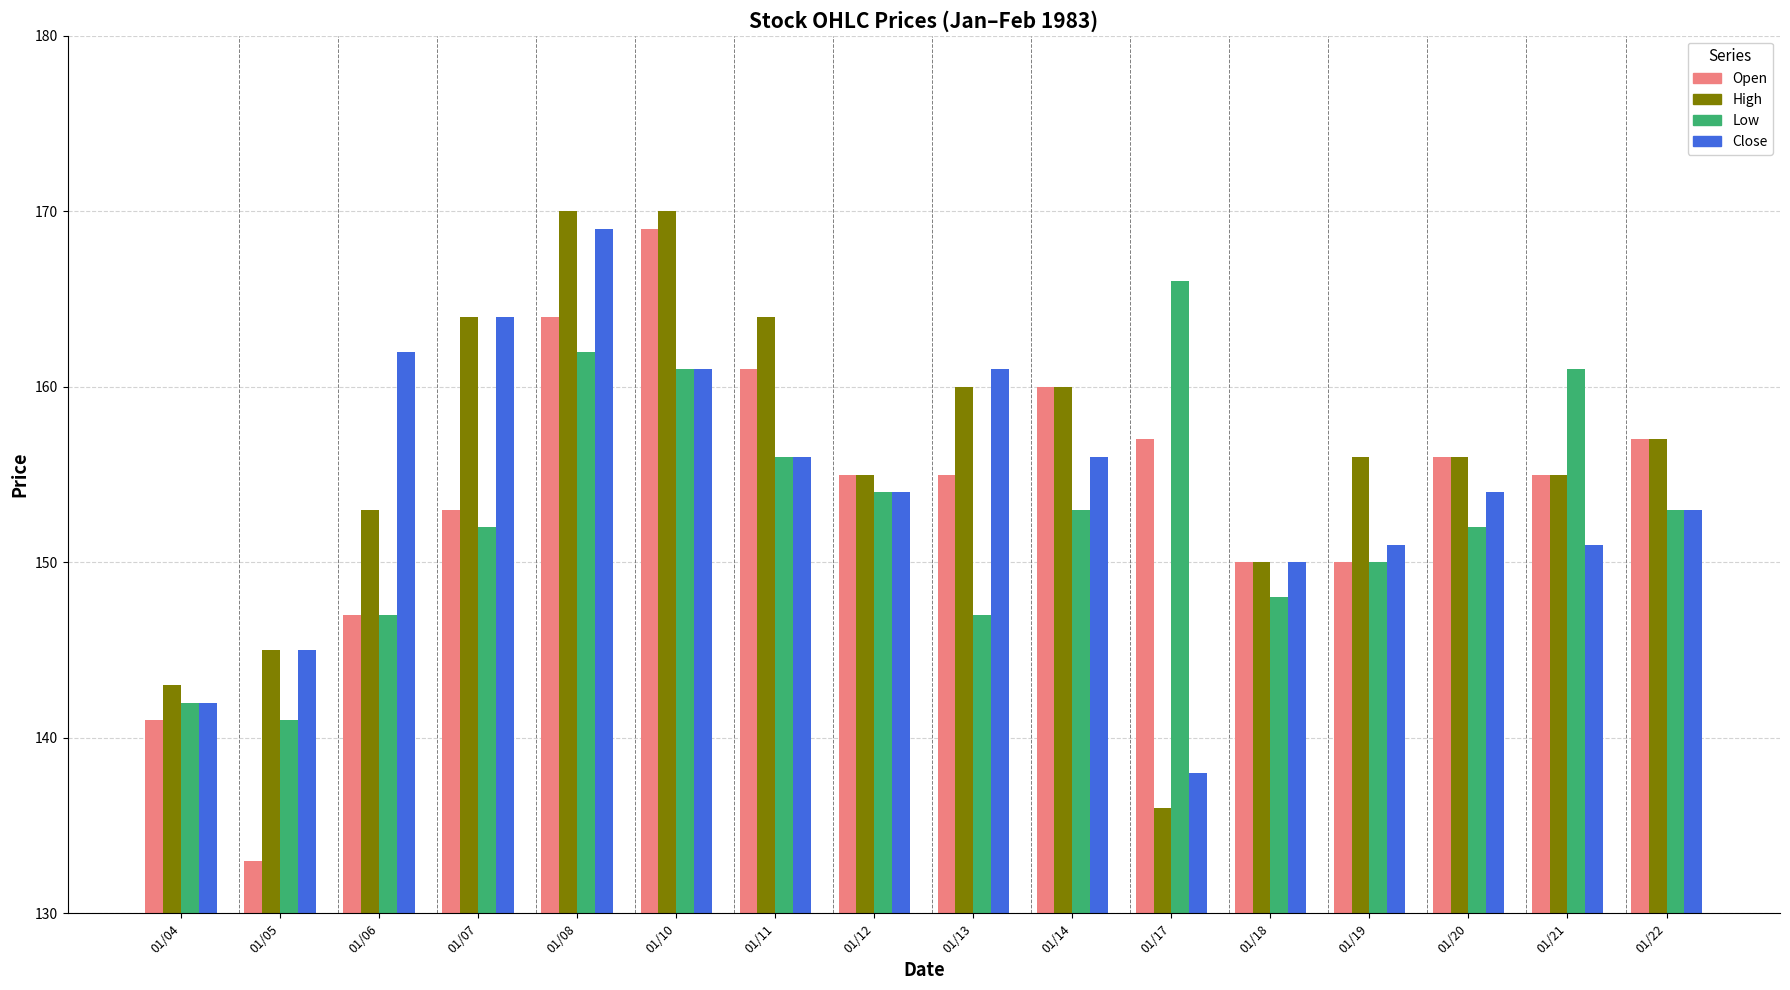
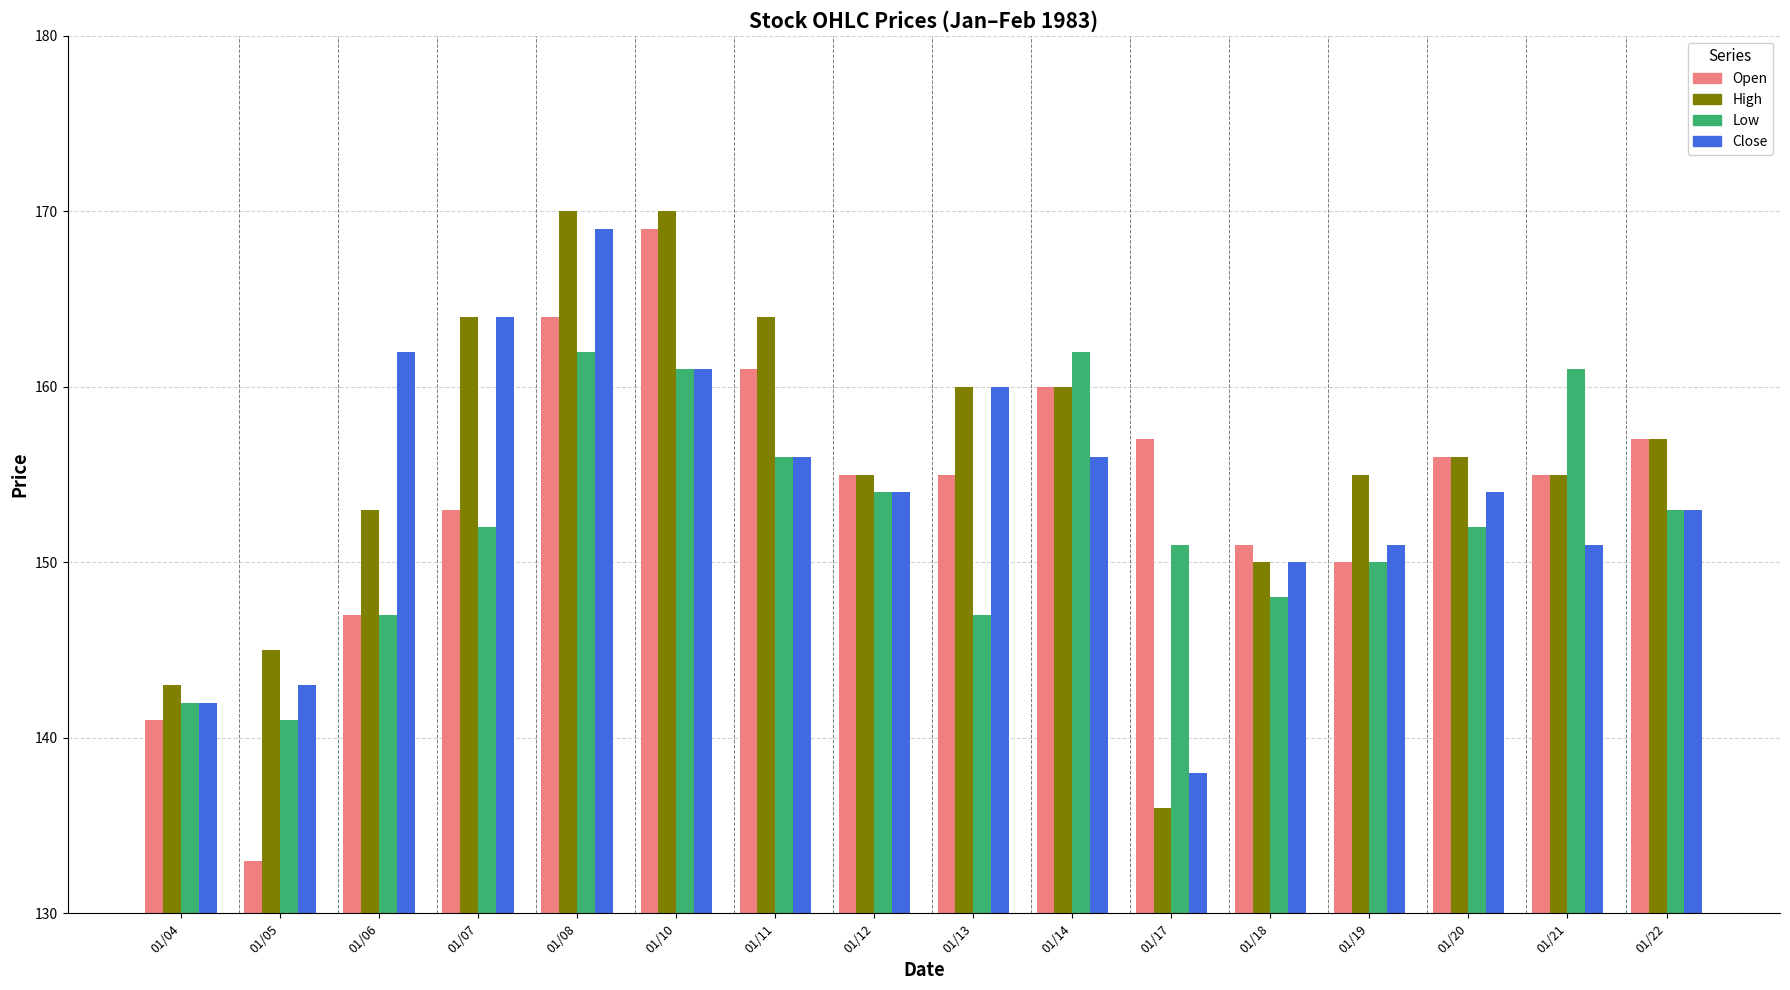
  {
    "Open": {
      "01/04": 141,
      "01/05": 133,
      "01/06": 147,
      "01/07": 153,
      "01/08": 164,
      "01/10": 169,
      "01/11": 161,
      "01/12": 155,
      "01/13": 155,
      "01/14": 160,
      "01/17": 157,
-     "01/18": 150,
+     "01/18": 151,
      "01/19": 150,
      "01/20": 156,
      "01/21": 155,
      "01/22": 157
    },
    "High": {
      "01/04": 143,
      "01/05": 145,
      "01/06": 153,
      "01/07": 164,
      "01/08": 170,
      "01/10": 170,
      "01/11": 164,
      "01/12": 155,
      "01/13": 160,
      "01/14": 160,
      "01/17": 136,
      "01/18": 150,
-     "01/19": 156,
+     "01/19": 155,
      "01/20": 156,
      "01/21": 155,
      "01/22": 157
    },
    "Low": {
      "01/04": 142,
      "01/05": 141,
      "01/06": 147,
      "01/07": 152,
      "01/08": 162,
      "01/10": 161,
      "01/11": 156,
      "01/12": 154,
      "01/13": 147,
-     "01/14": 153,
-     "01/17": 166,
+     "01/14": 162,
+     "01/17": 151,
      "01/18": 148,
      "01/19": 150,
      "01/20": 152,
      "01/21": 161,
      "01/22": 153
    },
    "Close": {
      "01/04": 142,
-     "01/05": 145,
+     "01/05": 143,
      "01/06": 162,
      "01/07": 164,
      "01/08": 169,
      "01/10": 161,
      "01/11": 156,
      "01/12": 154,
-     "01/13": 161,
+     "01/13": 160,
      "01/14": 156,
      "01/17": 138,
      "01/18": 150,
      "01/19": 151,
      "01/20": 154,
      "01/21": 151,
      "01/22": 153
    }
  }
